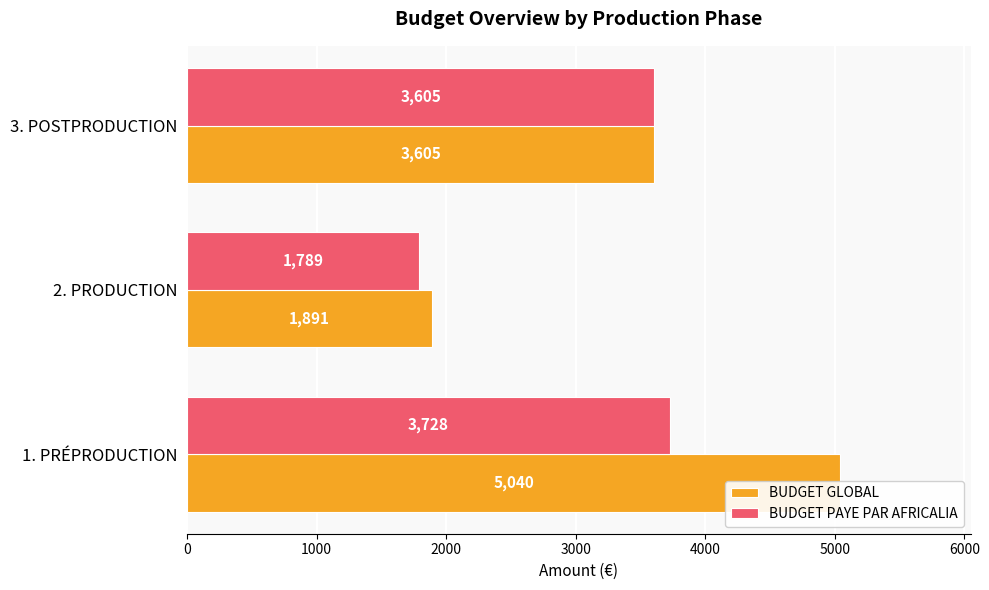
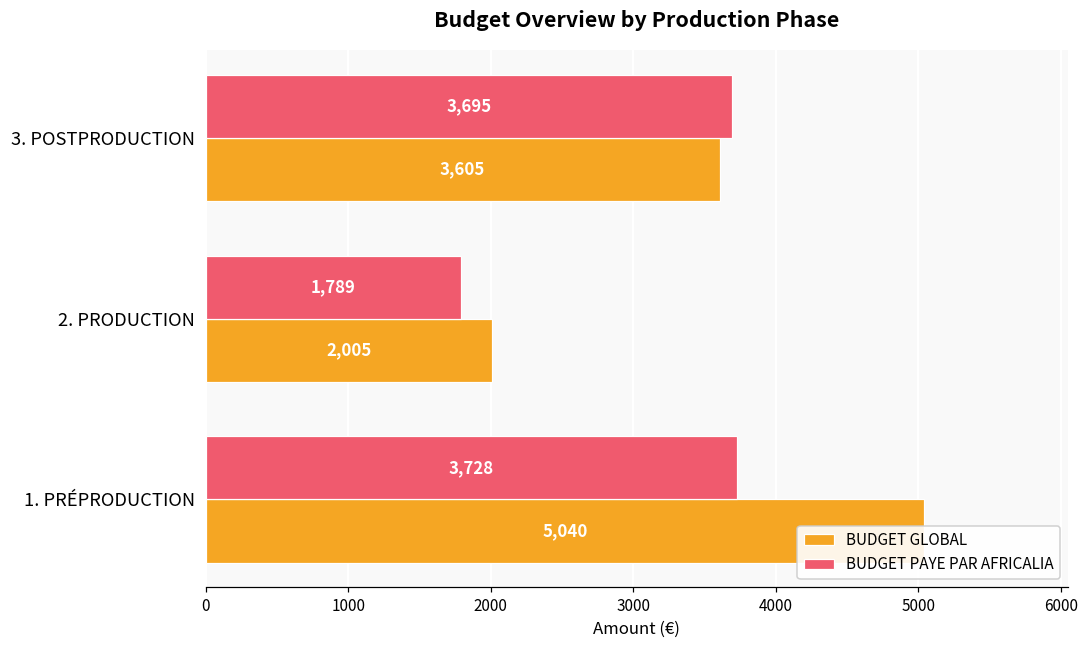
  {
    "BUDGET GLOBAL": {
      "3. POSTPRODUCTION": "3,605",
-     "2. PRODUCTION": "1,891"
+     "2. PRODUCTION": "2,005"
    },
    "BUDGET PAYE PAR AFRICALIA": {
-     "3. POSTPRODUCTION": "3,605",
+     "3. POSTPRODUCTION": "3,695",
      "2. PRODUCTION": "1,789",
      "1. PRÉPRODUCTION": "3,728"
    }
  }
